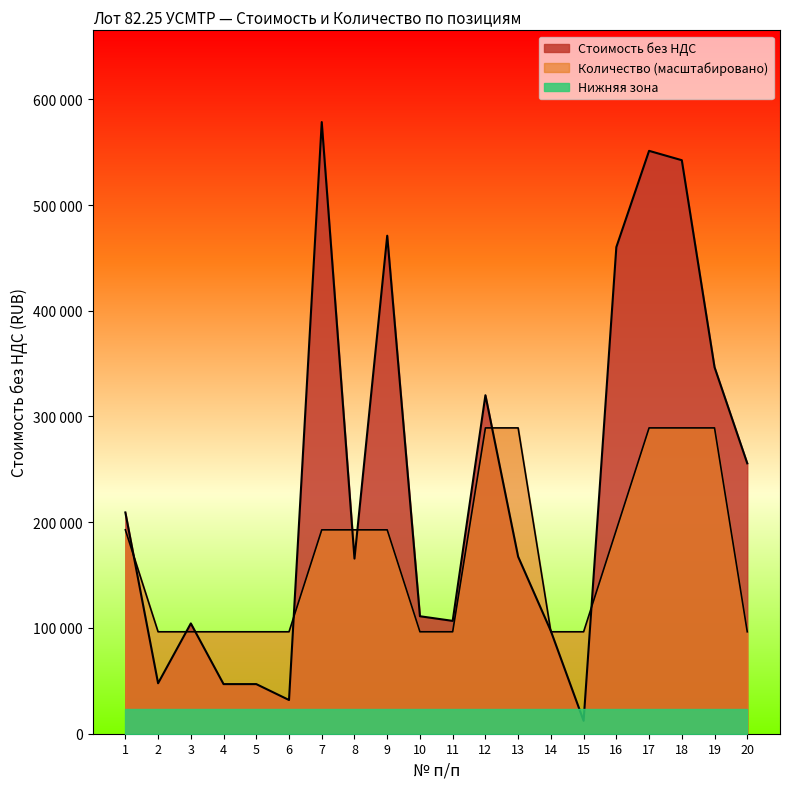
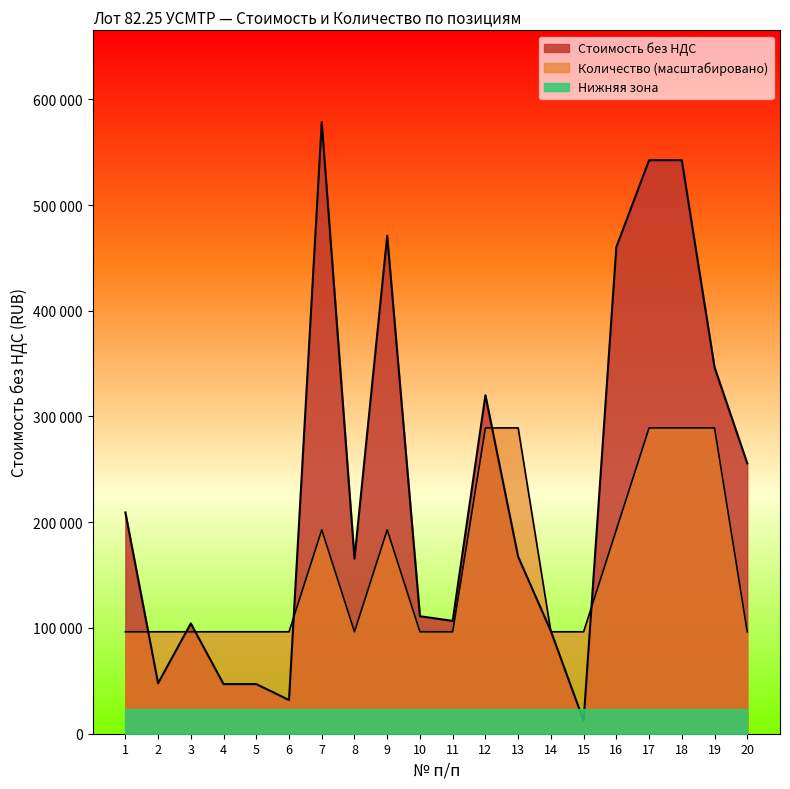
  {
    "Стоимость без НДС": {
      "1": 209000,
      "2": 48000,
      "3": 104000,
      "4": 47000,
      "5": 47000,
      "6": 32000,
      "7": 578000,
      "8": 166000,
      "9": 471000,
      "10": 111000,
      "11": 107000,
      "12": 320000,
      "13": 167000,
      "15": 12000,
      "16": 460000,
-     "17": 551000,
+     "17": 542000,
      "18": 542000,
      "19": 347000,
      "20": 256000
    },
    "Количество (масштабировано)": {
-     "1": 193000,
+     "1": 96000,
      "2": 96000,
      "3": 96000,
      "4": 96000,
      "5": 96000,
      "6": 96000,
      "7": 193000,
-     "8": 193000,
+     "8": 96000,
      "9": 193000,
      "10": 96000,
      "11": 96000,
      "12": 289000,
      "13": 289000,
      "15": 96000,
      "16": 193000,
      "17": 289000,
      "18": 289000,
      "19": 289000,
      "20": 96000
    },
    "Нижняя зона": {
      "1": 23000,
      "2": 23000,
      "3": 23000,
      "4": 23000,
      "5": 23000,
      "6": 23000,
      "7": 23000,
      "8": 23000,
      "9": 23000,
      "10": 23000,
      "11": 23000,
      "12": 23000,
      "13": 23000,
      "14": 23000,
      "15": 23000,
      "16": 23000,
      "17": 23000,
      "18": 23000,
      "19": 23000,
      "20": 23000
    }
  }
